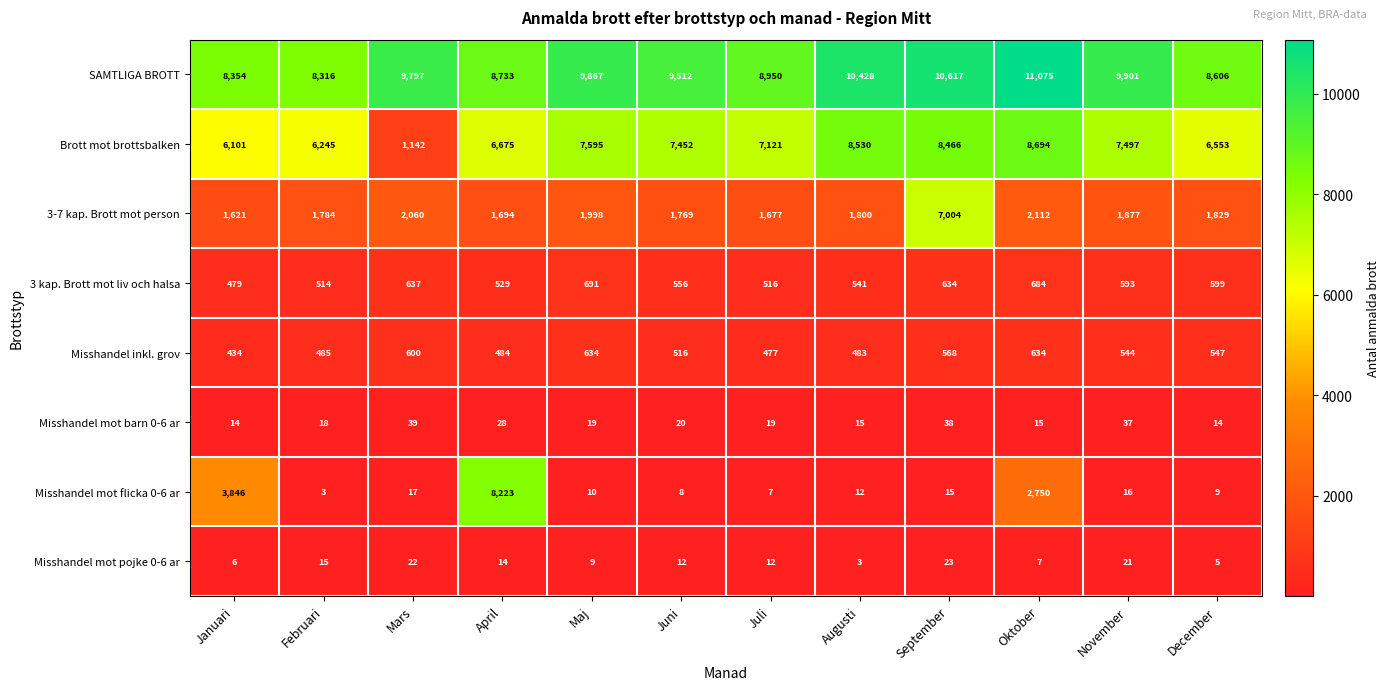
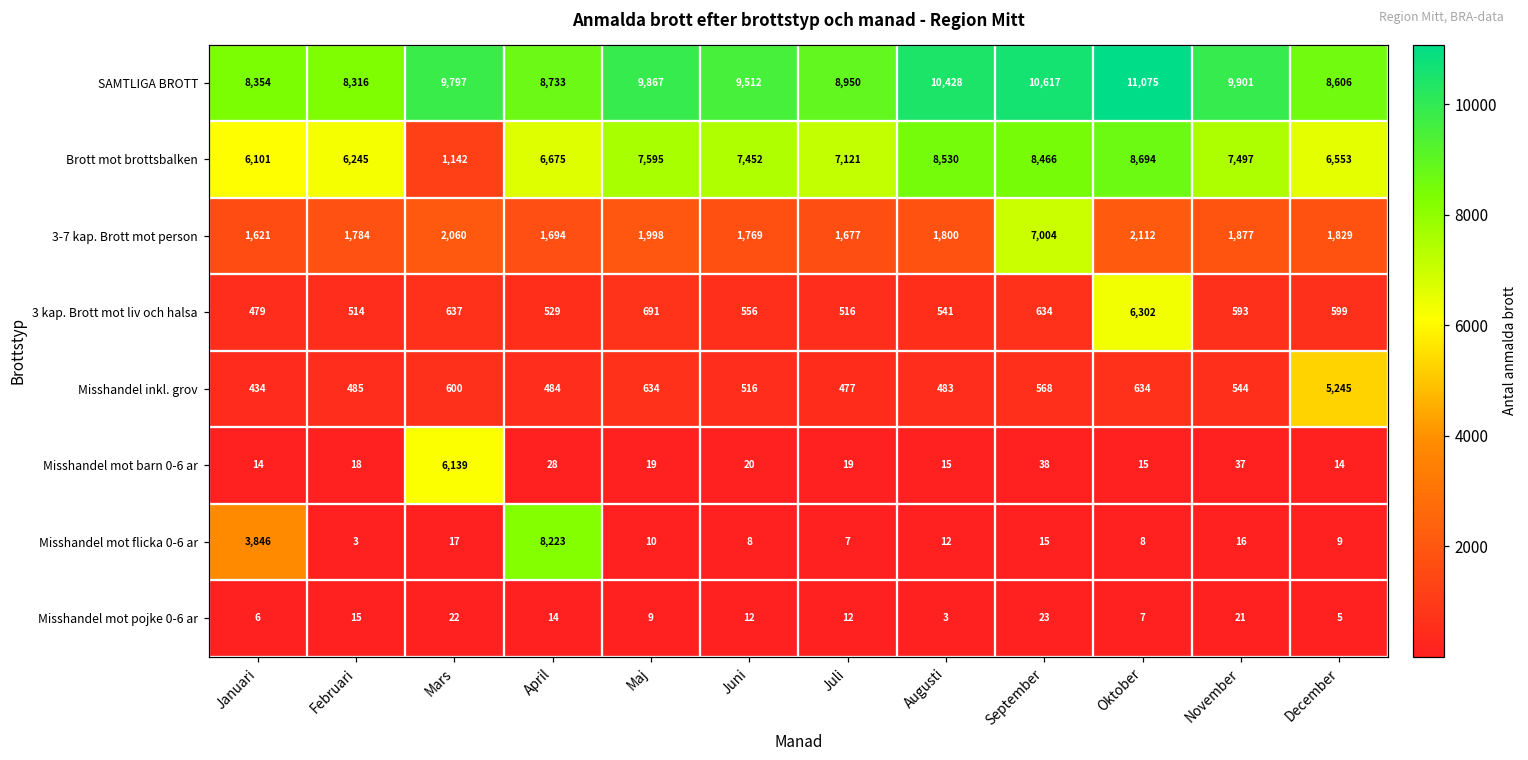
  {
    "SAMTLIGA BROTT": {
      "Januari": "8,354",
      "Februari": "8,316",
      "Mars": "9,797",
      "April": "8,733",
      "Maj": "9,867",
      "Juni": "9,512",
      "Juli": "8,950",
      "Augusti": "10,428",
      "September": "10,617",
      "Oktober": "11,075",
      "November": "9,901",
      "December": "8,606"
    },
    "Brott mot brottsbalken": {
      "Januari": "6,101",
      "Februari": "6,245",
      "Mars": "1,142",
      "April": "6,675",
      "Maj": "7,595",
      "Juni": "7,452",
      "Juli": "7,121",
      "Augusti": "8,530",
      "September": "8,466",
      "Oktober": "8,694",
      "November": "7,497",
      "December": "6,553"
    },
    "3-7 kap. Brott mot person": {
      "Januari": "1,621",
      "Februari": "1,784",
      "Mars": "2,060",
      "April": "1,694",
      "Maj": "1,998",
      "Juni": "1,769",
      "Juli": "1,677",
      "Augusti": "1,800",
      "September": "7,004",
      "Oktober": "2,112",
      "November": "1,877",
      "December": "1,829"
    },
    "3 kap. Brott mot liv och halsa": {
      "Januari": "479",
      "Februari": "514",
      "Mars": "637",
      "April": "529",
      "Maj": "691",
      "Juni": "556",
      "Juli": "516",
      "Augusti": "541",
      "September": "634",
-     "Oktober": "684",
+     "Oktober": "6,302",
      "November": "593",
      "December": "599"
    },
    "Misshandel inkl. grov": {
      "Januari": "434",
      "Februari": "485",
      "Mars": "600",
      "April": "484",
      "Maj": "634",
      "Juni": "516",
      "Juli": "477",
      "Augusti": "483",
      "September": "568",
      "Oktober": "634",
      "November": "544",
-     "December": "547"
+     "December": "5,245"
    },
    "Misshandel mot barn 0-6 ar": {
      "Januari": "14",
      "Februari": "18",
-     "Mars": "39",
+     "Mars": "6,139",
      "April": "28",
      "Maj": "19",
      "Juni": "20",
      "Juli": "19",
      "Augusti": "15",
      "September": "38",
      "Oktober": "15",
      "November": "37",
      "December": "14"
    },
    "Misshandel mot flicka 0-6 ar": {
      "Januari": "3,846",
      "Februari": "3",
      "Mars": "17",
      "April": "8,223",
      "Maj": "10",
      "Juni": "8",
      "Juli": "7",
      "Augusti": "12",
      "September": "15",
-     "Oktober": "2,750",
+     "Oktober": "8",
      "November": "16",
      "December": "9"
    },
    "Misshandel mot pojke 0-6 ar": {
      "Januari": "6",
      "Februari": "15",
      "Mars": "22",
      "April": "14",
      "Maj": "9",
      "Juni": "12",
      "Juli": "12",
      "Augusti": "3",
      "September": "23",
      "Oktober": "7",
      "November": "21",
      "December": "5"
    }
  }
